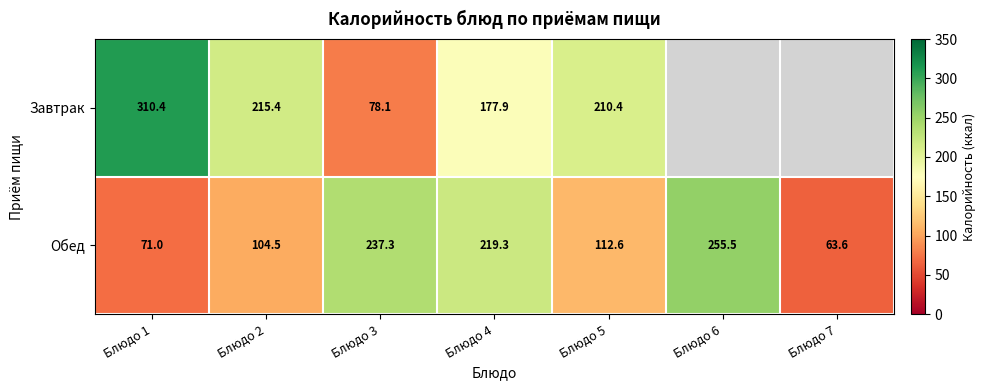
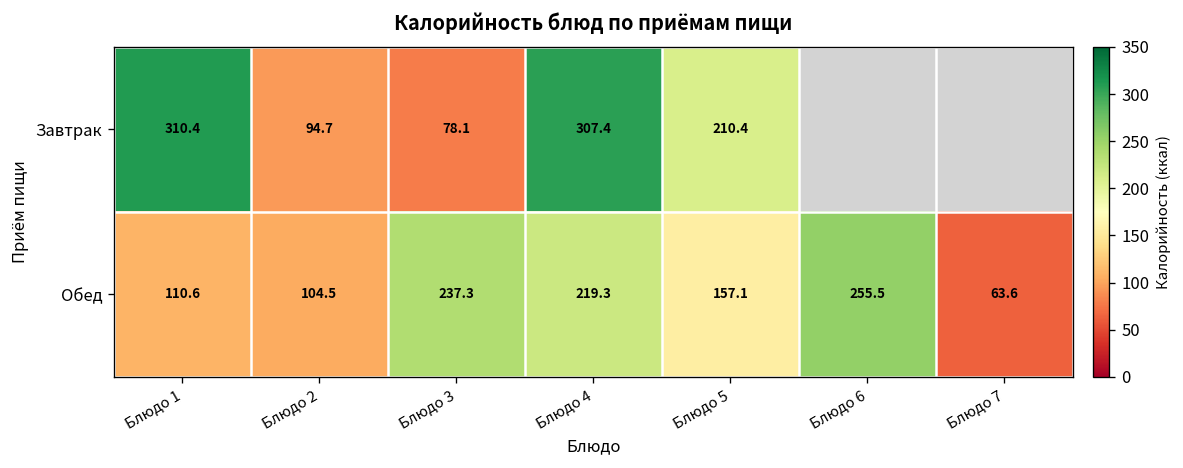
  {
    "Завтрак": {
      "Блюдо 1": 310.4,
-     "Блюдо 2": 215.4,
+     "Блюдо 2": 94.7,
      "Блюдо 3": 78.1,
-     "Блюдо 4": 177.9,
+     "Блюдо 4": 307.4,
      "Блюдо 5": 210.4
    },
    "Обед": {
-     "Блюдо 1": 71.0,
+     "Блюдо 1": 110.6,
      "Блюдо 2": 104.5,
      "Блюдо 3": 237.3,
      "Блюдо 4": 219.3,
-     "Блюдо 5": 112.6,
+     "Блюдо 5": 157.1,
      "Блюдо 6": 255.5,
      "Блюдо 7": 63.6
    }
  }
